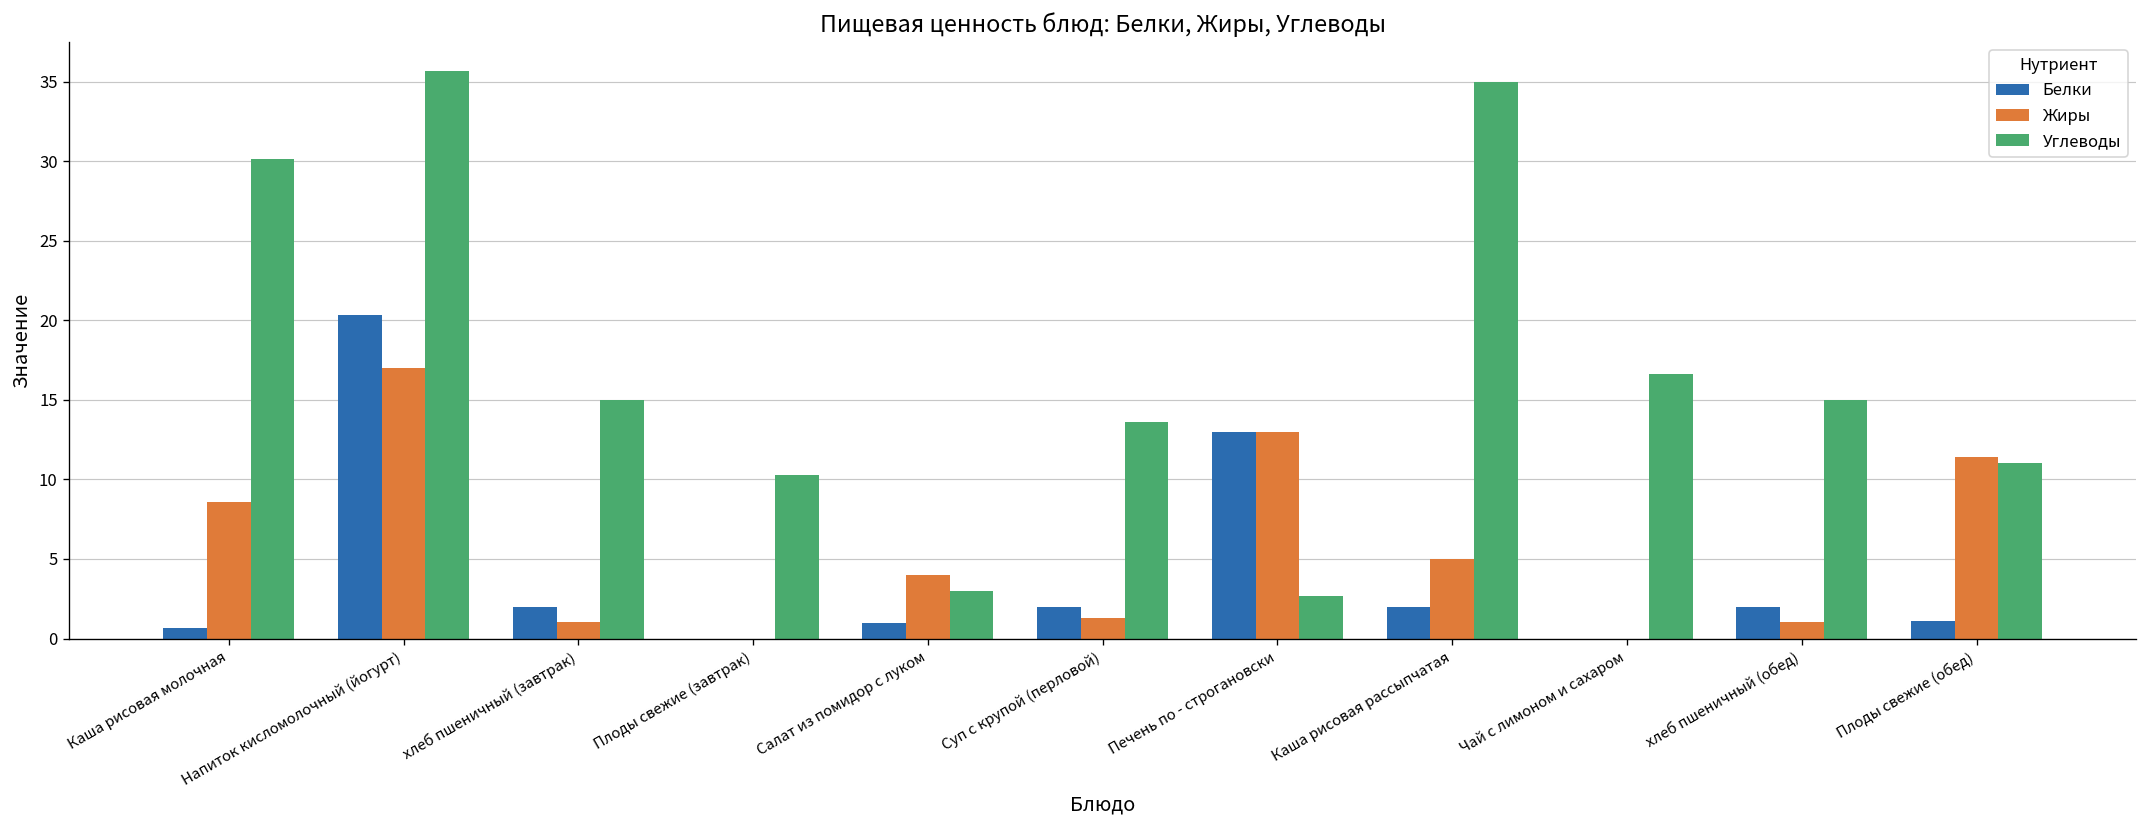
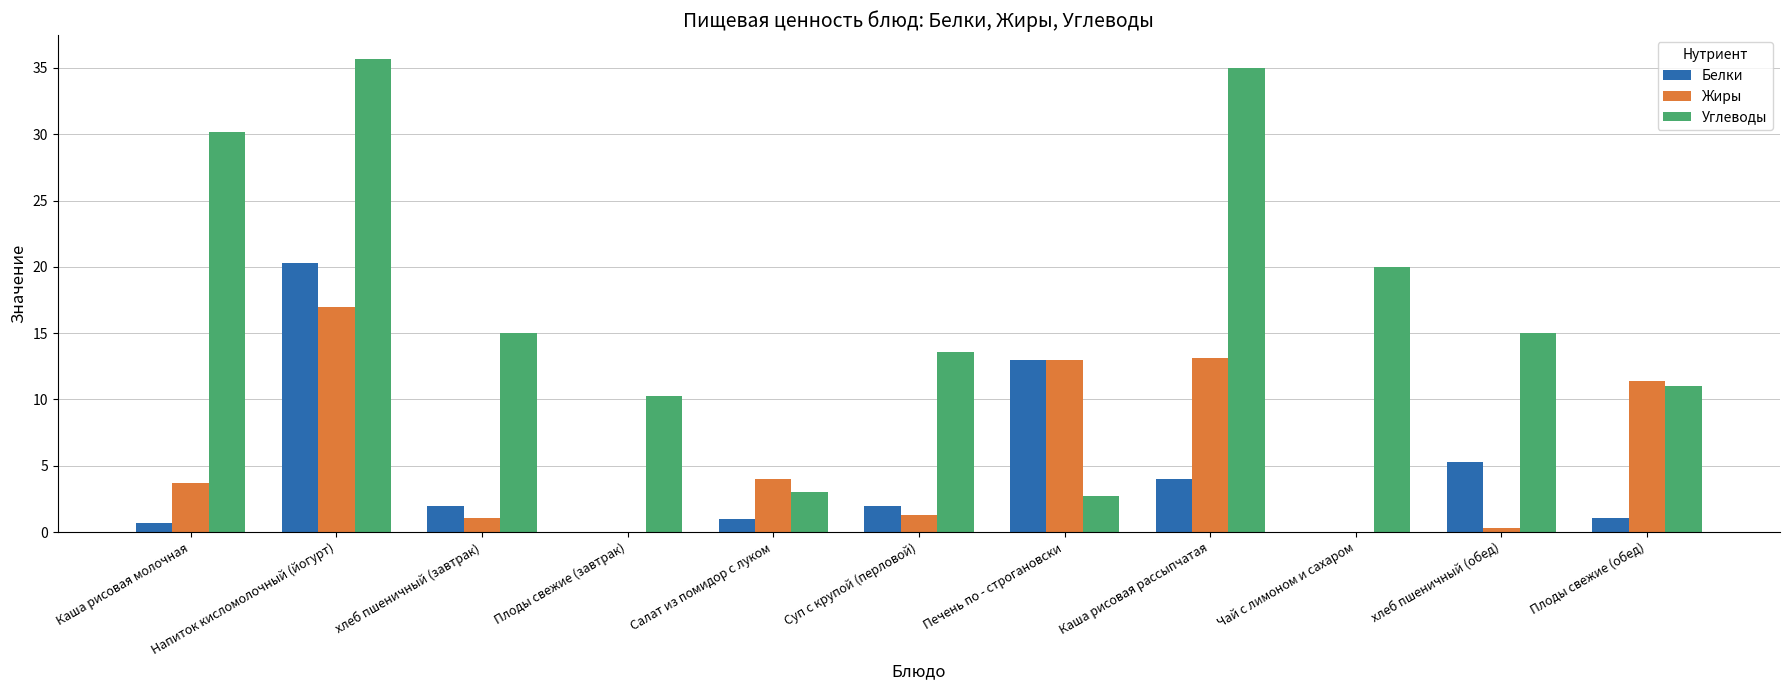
  {
    "Белки": {
      "Каша рисовая молочная": 0.7,
      "Напиток кисломолочный (йогурт)": 20.3,
      "хлеб пшеничный (завтрак)": 2.0,
      "Плоды свежие (завтрак)": 0.0,
      "Салат из помидор с луком": 1.0,
      "Суп с крупой (перловой)": 2.0,
      "Печень по - строгановски": 13.0,
-     "Каша рисовая рассыпчатая": 2,
+     "Каша рисовая рассыпчатая": 4,
      "Чай с лимоном и сахаром": 0.0,
-     "хлеб пшеничный (обед)": 2.0,
+     "хлеб пшеничный (обед)": 5.3,
      "Плоды свежие (обед)": 1.1
    },
    "Жиры": {
-     "Каша рисовая молочная": 8.6,
+     "Каша рисовая молочная": 3.7,
      "Напиток кисломолочный (йогурт)": 17.0,
      "хлеб пшеничный (завтрак)": 1.1,
      "Плоды свежие (завтрак)": 0.0,
      "Салат из помидор с луком": 4.0,
      "Суп с крупой (перловой)": 1.3,
      "Печень по - строгановски": 13.0,
-     "Каша рисовая рассыпчатая": 5.0,
+     "Каша рисовая рассыпчатая": 13.1,
      "Чай с лимоном и сахаром": 0.0,
-     "хлеб пшеничный (обед)": 1.1,
+     "хлеб пшеничный (обед)": 0.3,
      "Плоды свежие (обед)": 11.4
    },
    "Углеводы": {
      "Каша рисовая молочная": 30.2,
      "Напиток кисломолочный (йогурт)": 35.7,
      "хлеб пшеничный (завтрак)": 15.0,
      "Плоды свежие (завтрак)": 10.3,
      "Салат из помидор с луком": 3.0,
      "Суп с крупой (перловой)": 13.6,
      "Печень по - строгановски": 2.7,
      "Каша рисовая рассыпчатая": 35.0,
-     "Чай с лимоном и сахаром": 16.6,
+     "Чай с лимоном и сахаром": 20.0,
      "хлеб пшеничный (обед)": 15.0,
      "Плоды свежие (обед)": 11.0
    }
  }
